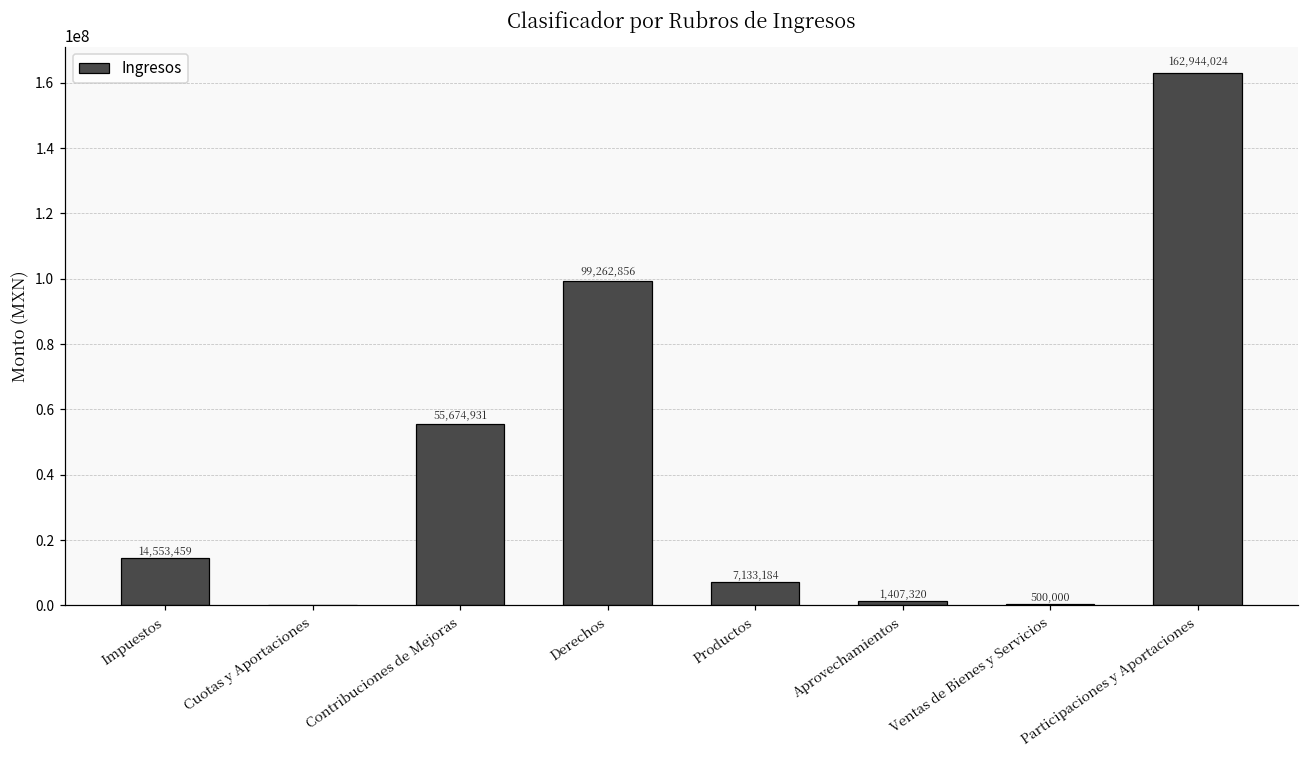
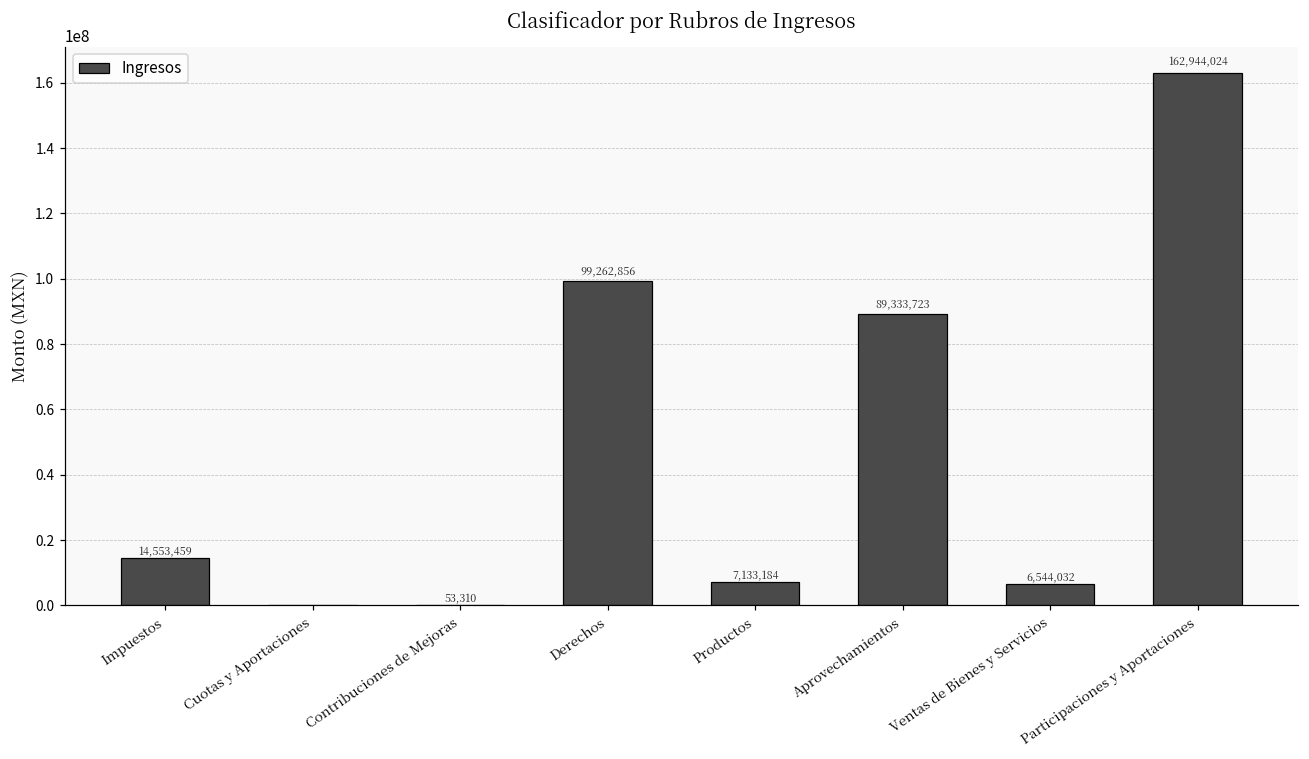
  {
    "Impuestos": "14,553,459",
-   "Contribuciones de Mejoras": "55,674,931",
+   "Contribuciones de Mejoras": "53,310",
    "Derechos": "99,262,856",
    "Productos": "7,133,184",
-   "Aprovechamientos": "1,407,320",
-   "Ventas de Bienes y Servicios": "500,000",
+   "Aprovechamientos": "89,333,723",
+   "Ventas de Bienes y Servicios": "6,544,032",
    "Participaciones y Aportaciones": "162,944,024"
  }
